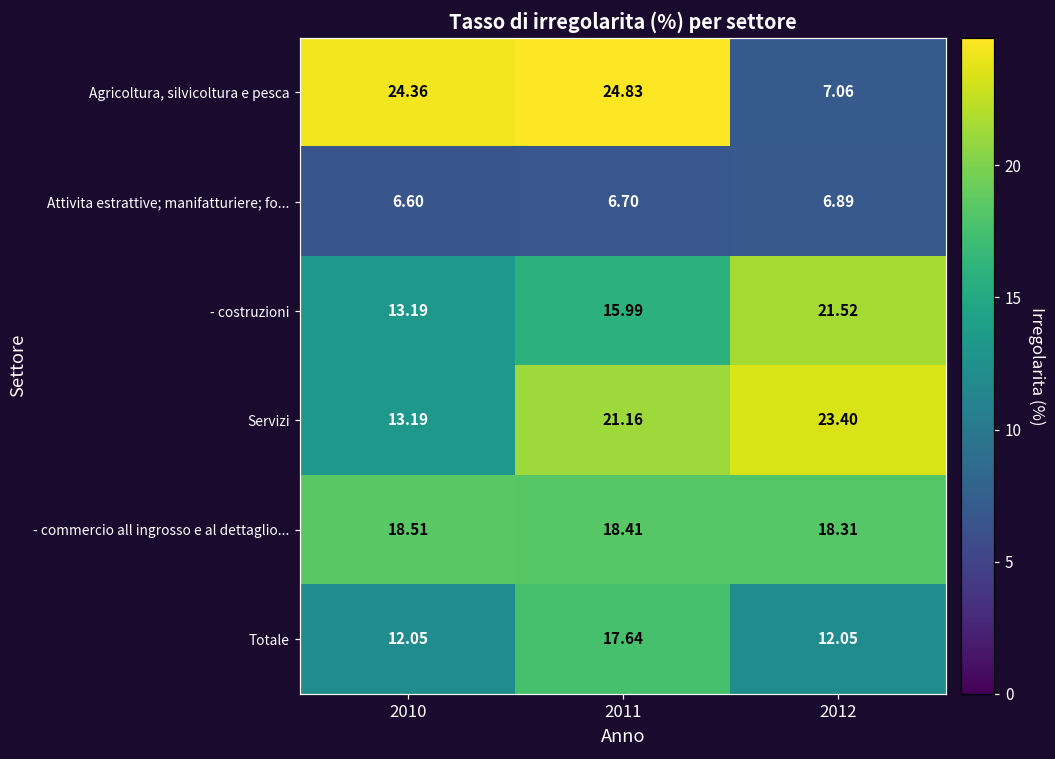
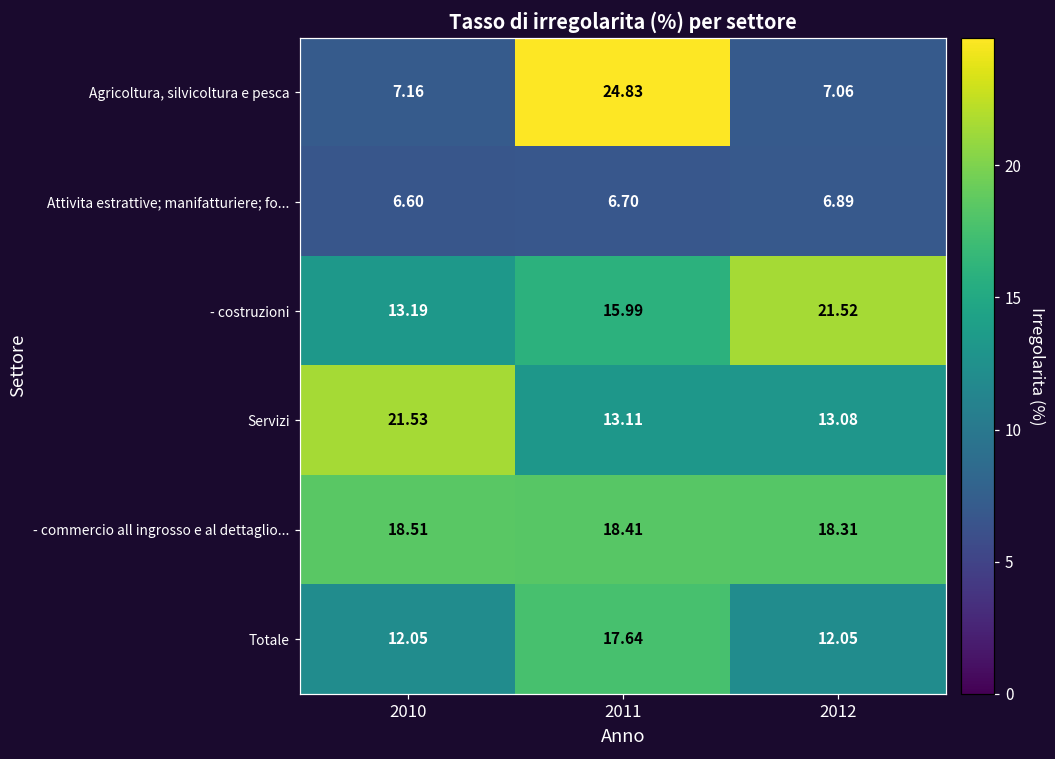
  {
    "Agricoltura, silvicoltura e pesca": {
-     "2010": 24.36,
+     "2010": 7.16,
      "2011": 24.83,
      "2012": 7.06
    },
    "Attivita estrattive; manifatturiere; fo...": {
      "2010": 6.60,
      "2011": 6.70,
      "2012": 6.89
    },
    "- costruzioni": {
      "2010": 13.19,
      "2011": 15.99,
      "2012": 21.52
    },
    "Servizi": {
-     "2010": 13.19,
-     "2011": 21.16,
-     "2012": 23.40
+     "2010": 21.53,
+     "2011": 13.11,
+     "2012": 13.08
    },
    "- commercio all ingrosso e al dettaglio...": {
      "2010": 18.51,
      "2011": 18.41,
      "2012": 18.31
    },
    "Totale": {
      "2010": 12.05,
      "2011": 17.64,
      "2012": 12.05
    }
  }
